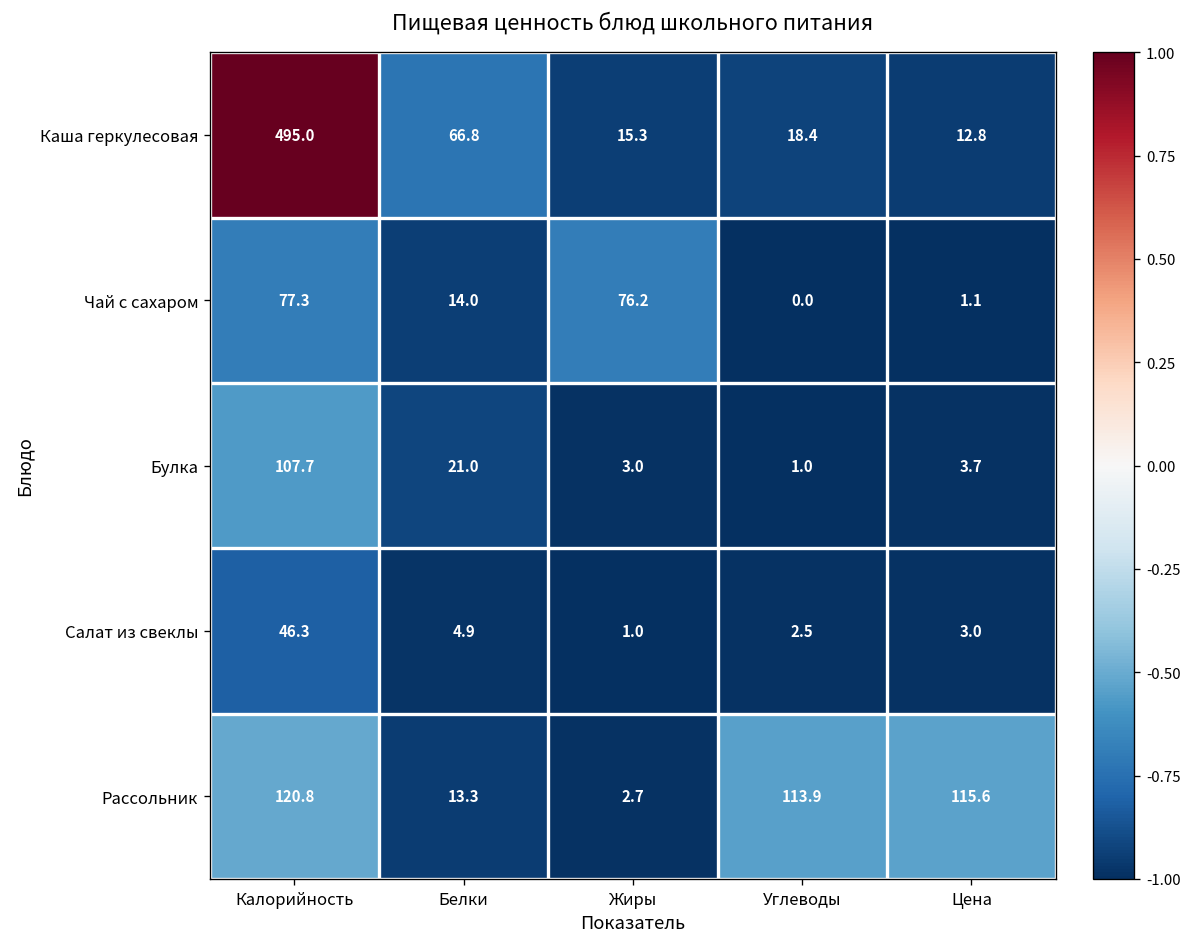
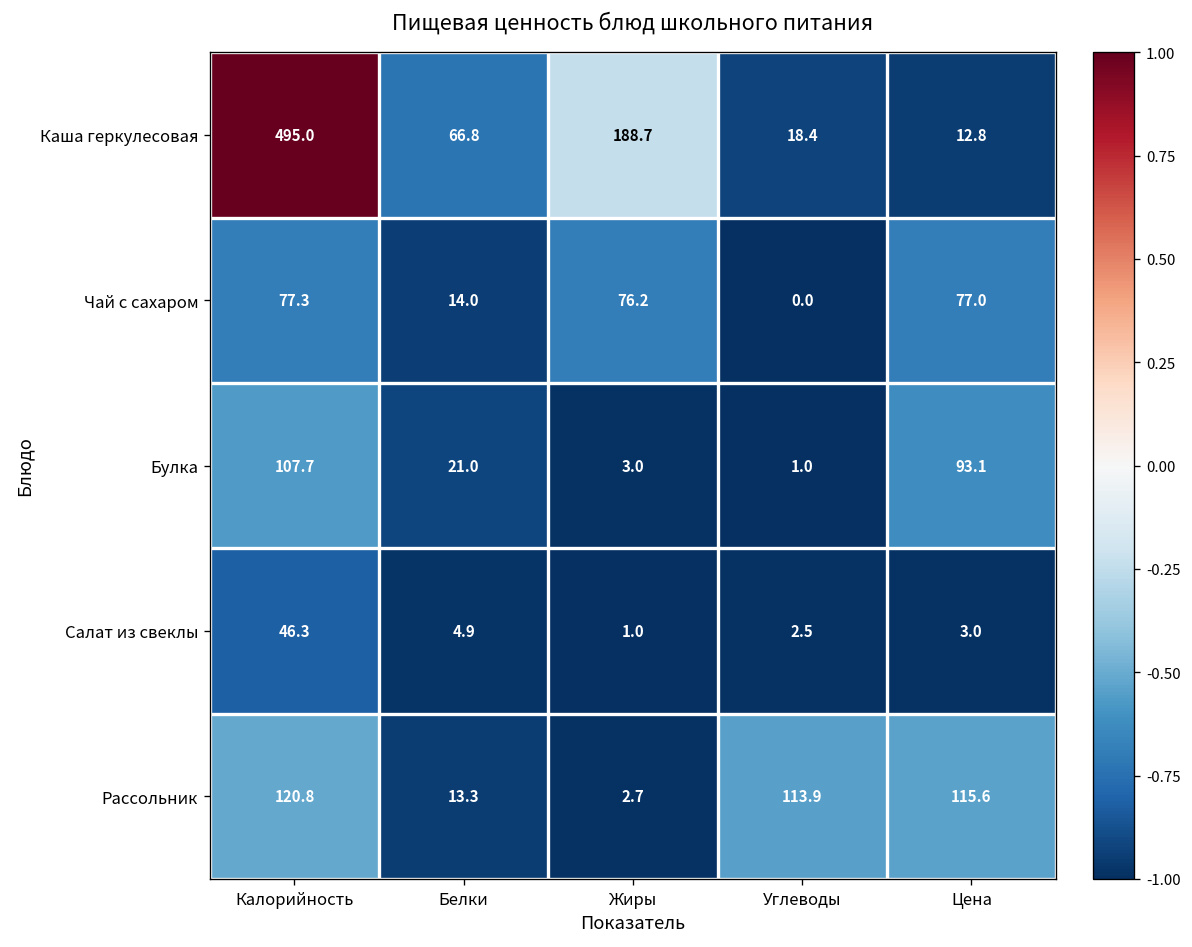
  {
    "Каша геркулесовая": {
      "Калорийность": 495.0,
      "Белки": 66.8,
-     "Жиры": 15.3,
+     "Жиры": 188.7,
      "Углеводы": 18.4,
      "Цена": 12.8
    },
    "Чай с сахаром": {
      "Калорийность": 77.3,
      "Белки": 14.0,
      "Жиры": 76.2,
      "Углеводы": 0.0,
-     "Цена": 1.1
+     "Цена": 77.0
    },
    "Булка": {
      "Калорийность": 107.7,
      "Белки": 21.0,
      "Жиры": 3.0,
      "Углеводы": 1.0,
-     "Цена": 3.7
+     "Цена": 93.1
    },
    "Салат из свеклы": {
      "Калорийность": 46.3,
      "Белки": 4.9,
      "Жиры": 1.0,
      "Углеводы": 2.5,
      "Цена": 3.0
    },
    "Рассольник": {
      "Калорийность": 120.8,
      "Белки": 13.3,
      "Жиры": 2.7,
      "Углеводы": 113.9,
      "Цена": 115.6
    }
  }
